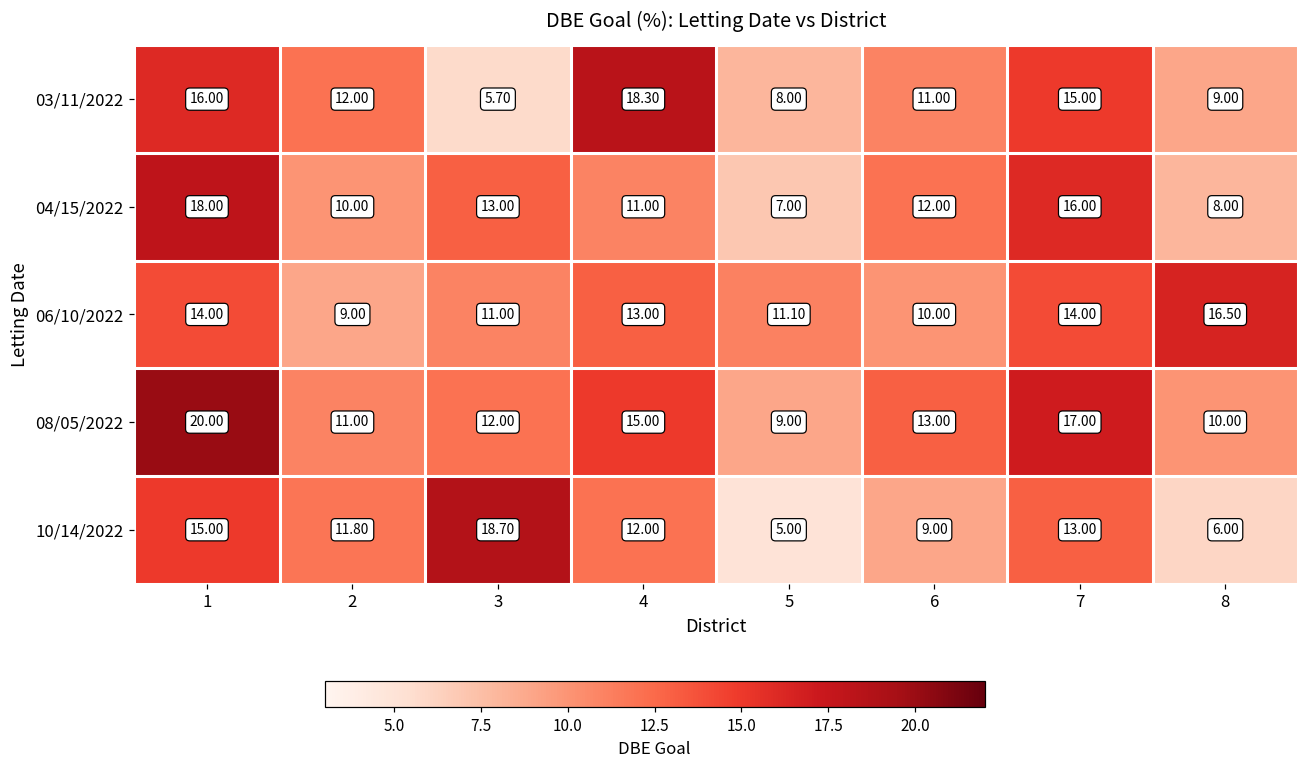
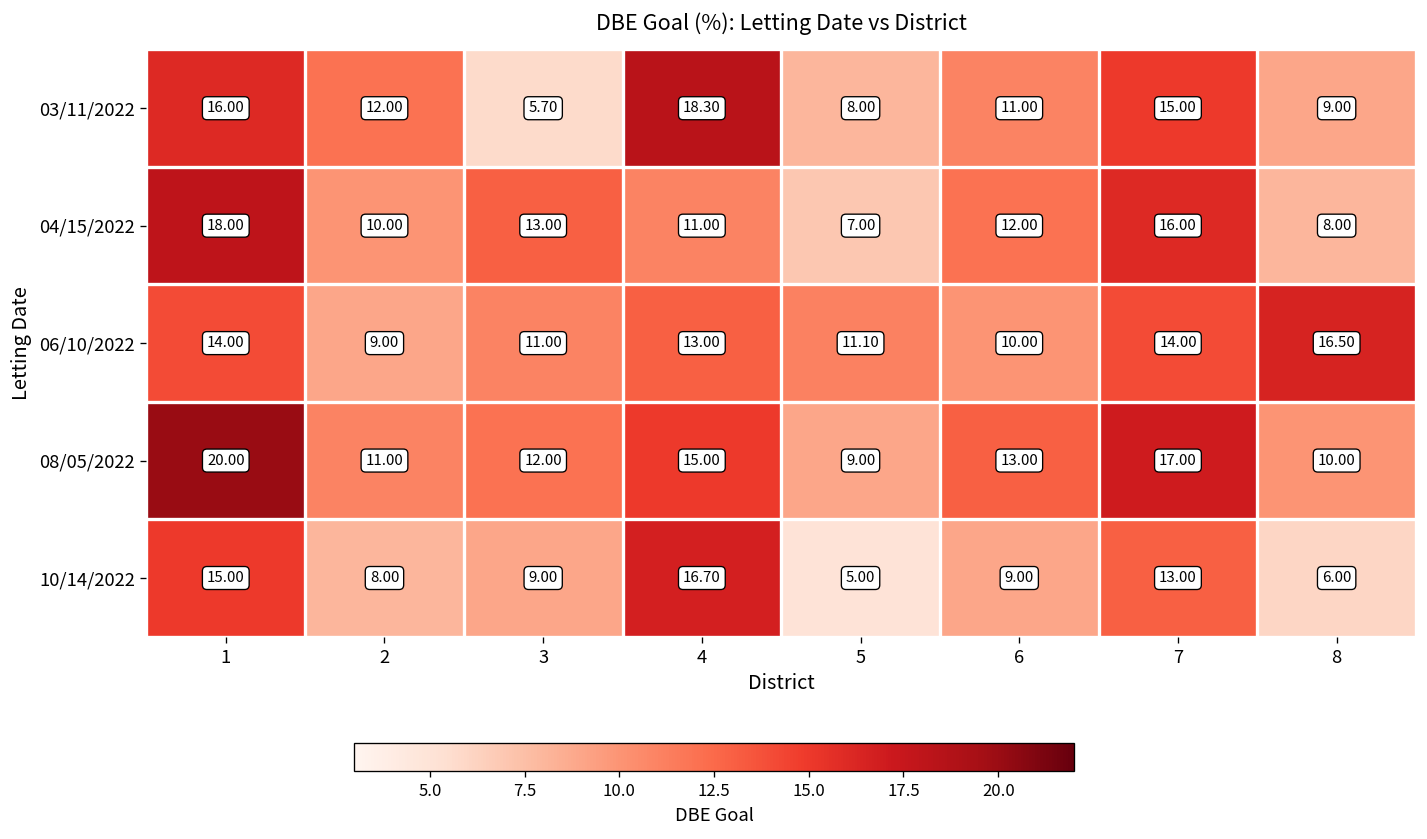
  {
    "10/14/2022": {
-     "2": 11.80,
-     "3": 18.70,
-     "4": 12.00
+     "2": 8.00,
+     "3": 9.00,
+     "4": 16.70
    }
  }
